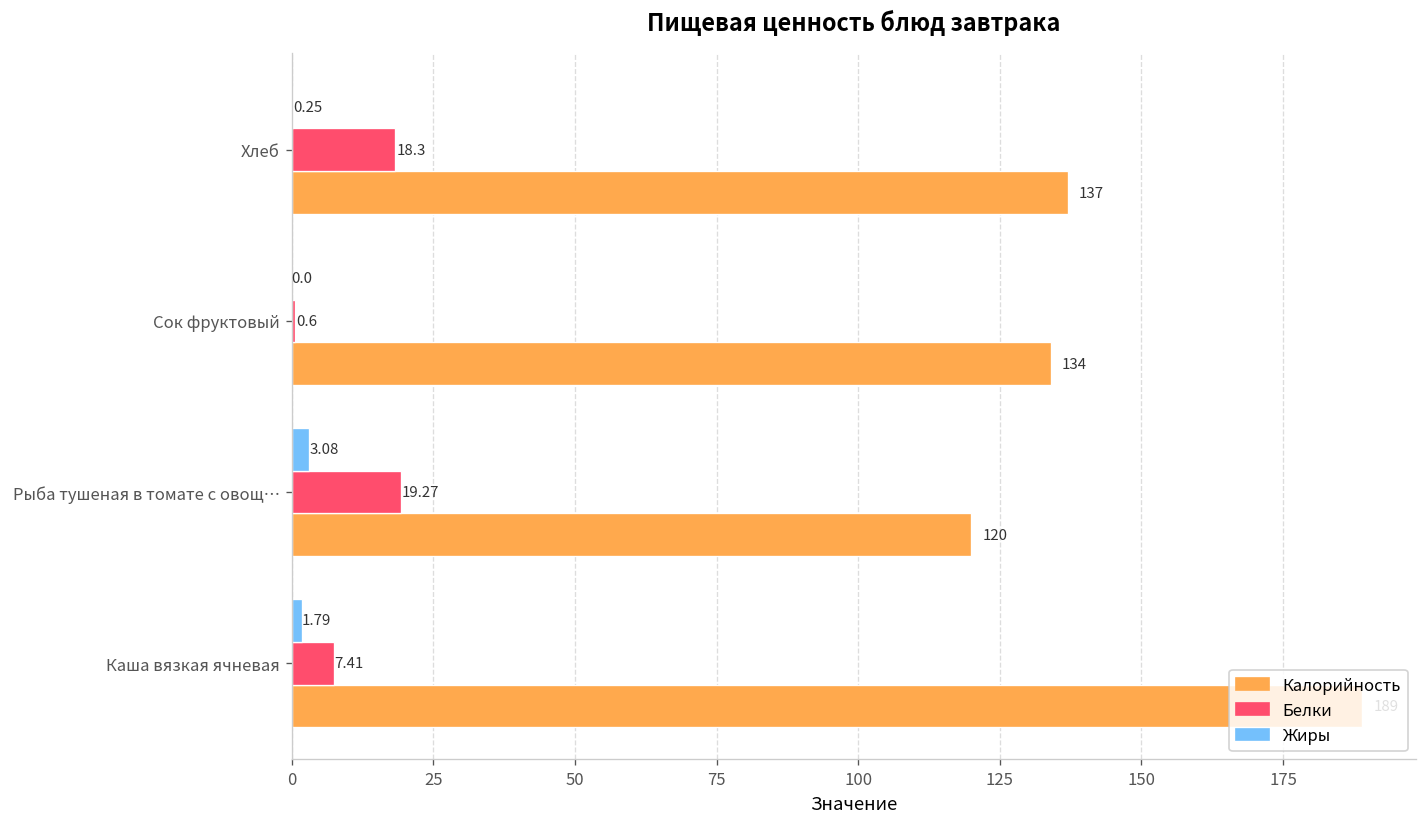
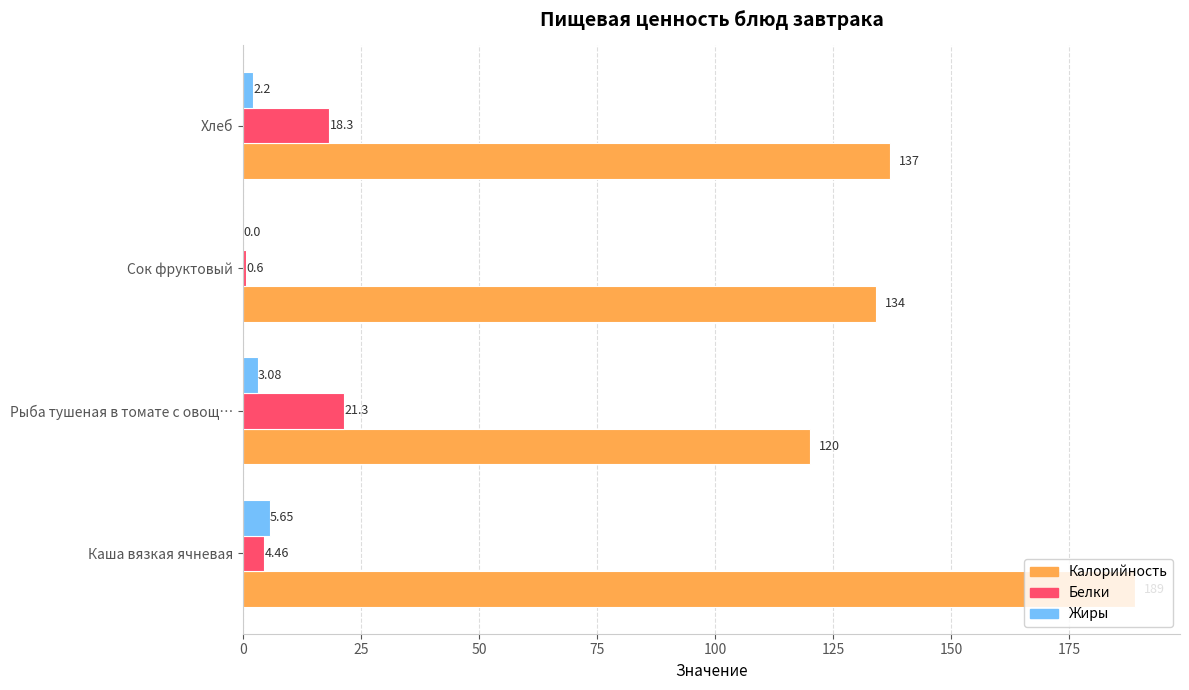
  {
    "Калорийность": {
      "Хлеб": 137,
      "Сок фруктовый": 134,
      "Рыба тушеная в томате с овощ…": 120
    },
    "Белки": {
      "Хлеб": 18.3,
      "Сок фруктовый": 0.6,
-     "Рыба тушеная в томате с овощ…": 19.27,
-     "Каша вязкая ячневая": 7.41
+     "Рыба тушеная в томате с овощ…": 21.3,
+     "Каша вязкая ячневая": 4.46
    },
    "Жиры": {
-     "Хлеб": 0.25,
+     "Хлеб": 2.2,
      "Сок фруктовый": 0.0,
      "Рыба тушеная в томате с овощ…": 3.08,
-     "Каша вязкая ячневая": 1.79
+     "Каша вязкая ячневая": 5.65
    }
  }
